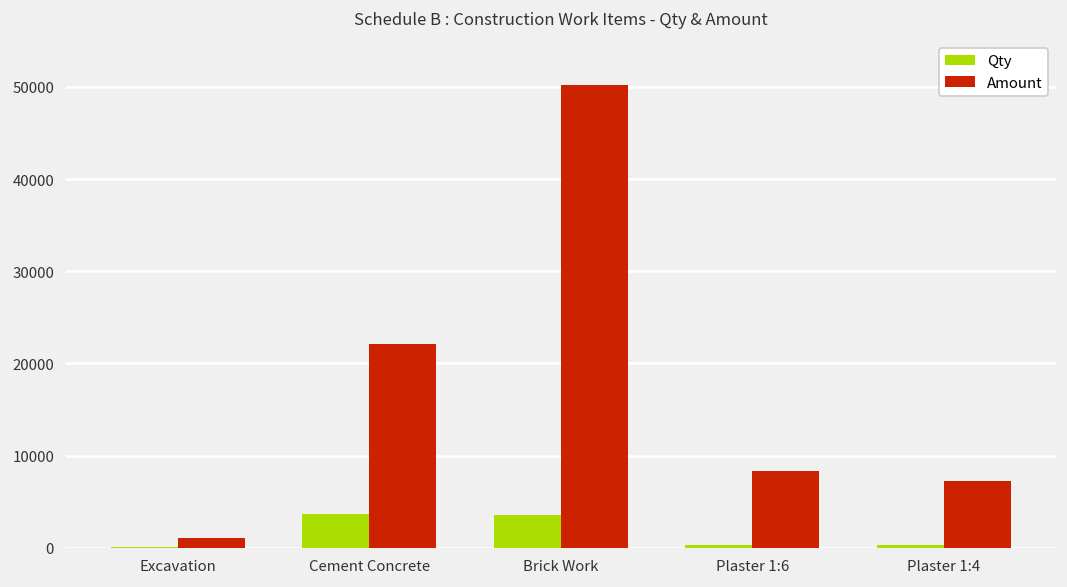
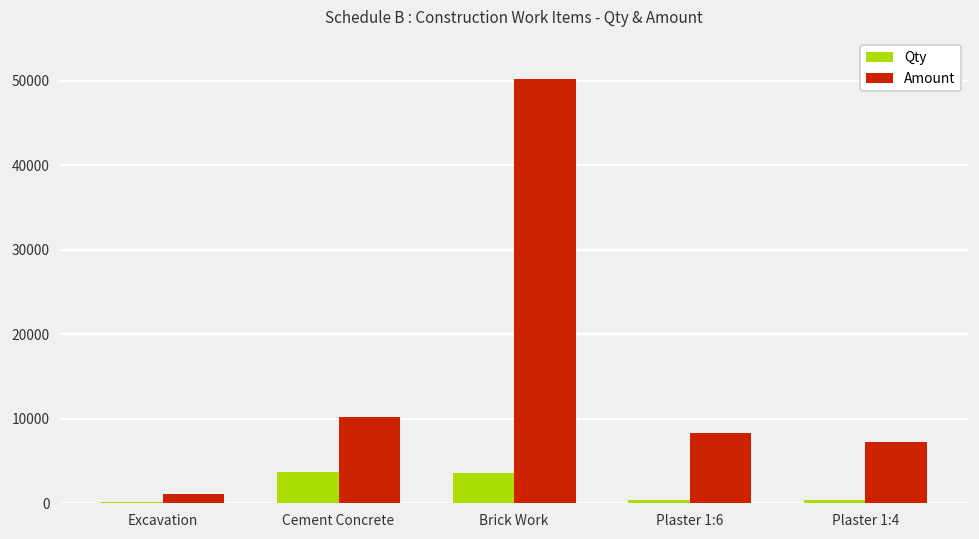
  {
    "Qty": {
      "Cement Concrete": 4000,
      "Brick Work": 4000,
      "Plaster 1:6": 0,
      "Plaster 1:4": 0
    },
    "Amount": {
      "Excavation": 1000,
-     "Cement Concrete": 22000,
+     "Cement Concrete": 10000,
      "Brick Work": 50000,
      "Plaster 1:6": 8000,
      "Plaster 1:4": 7000
    }
  }
